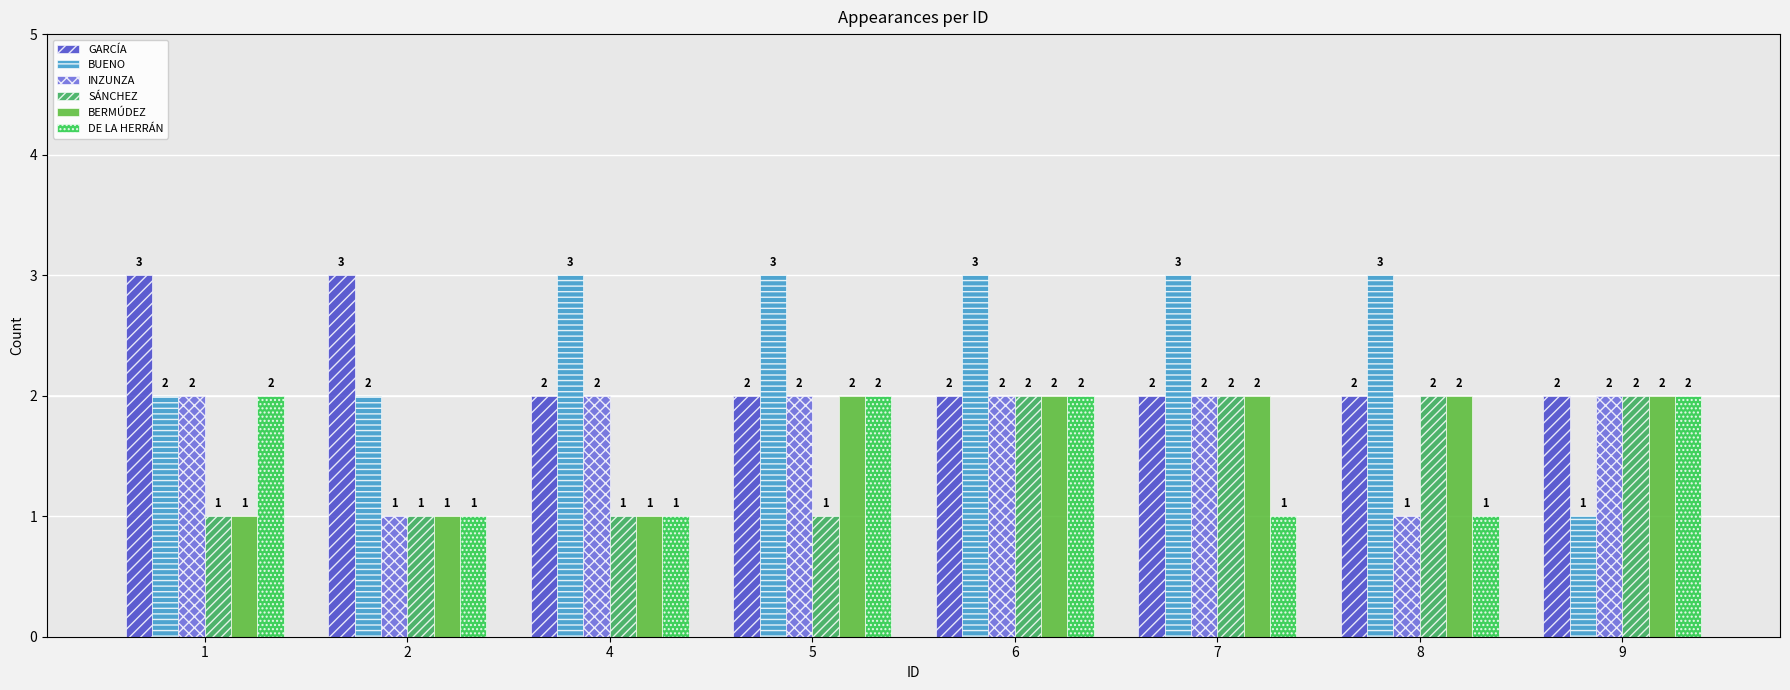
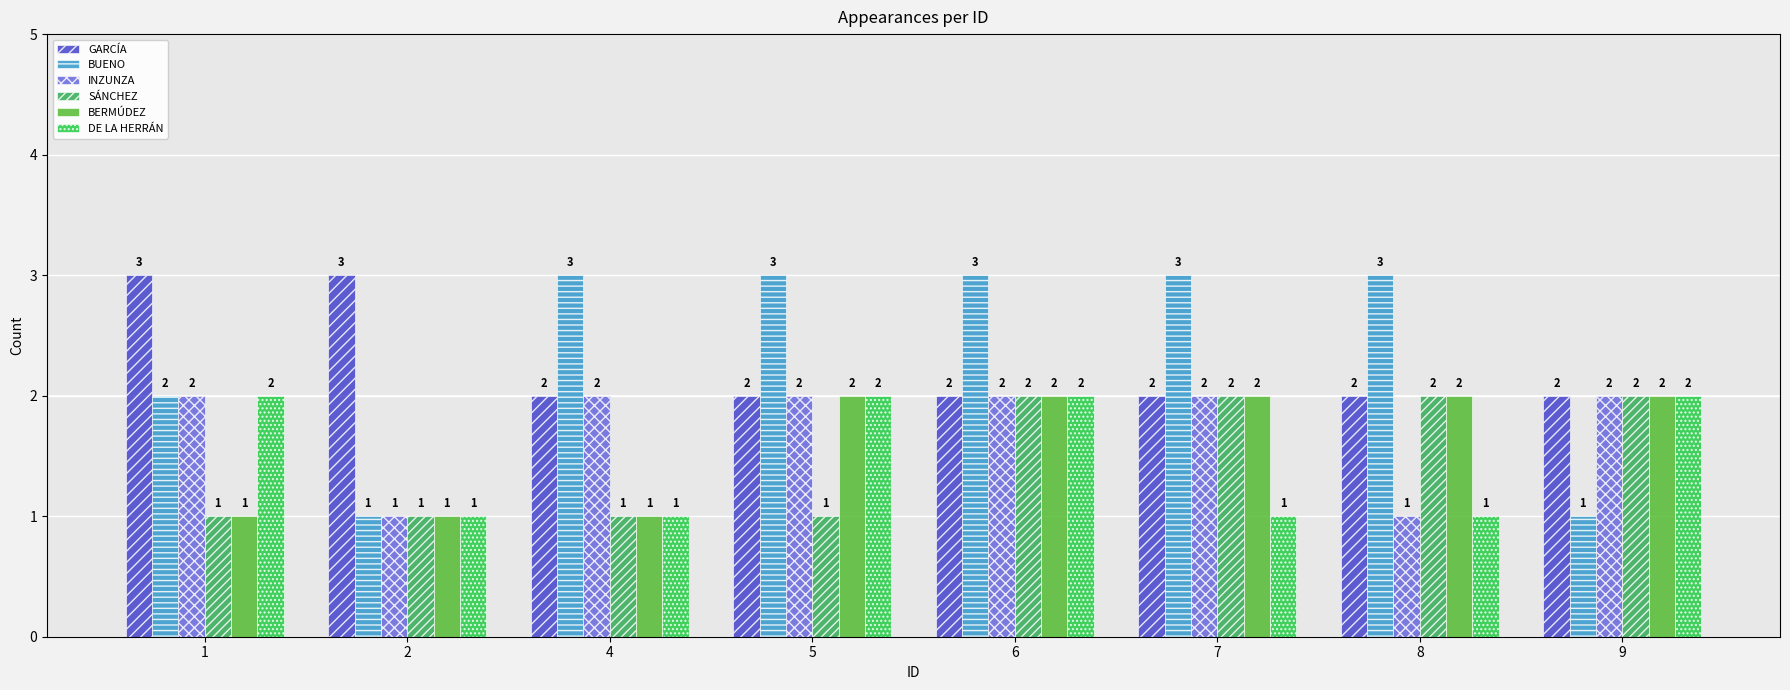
  {
    "BUENO": {
      "1": 2,
-     "2": 2,
+     "2": 1,
      "4": 3,
      "5": 3,
      "6": 3,
      "7": 3,
      "8": 3,
      "9": 1
    }
  }
